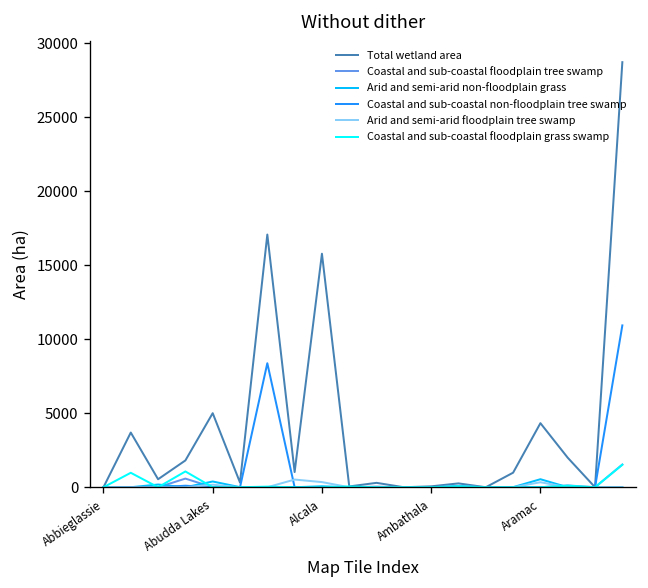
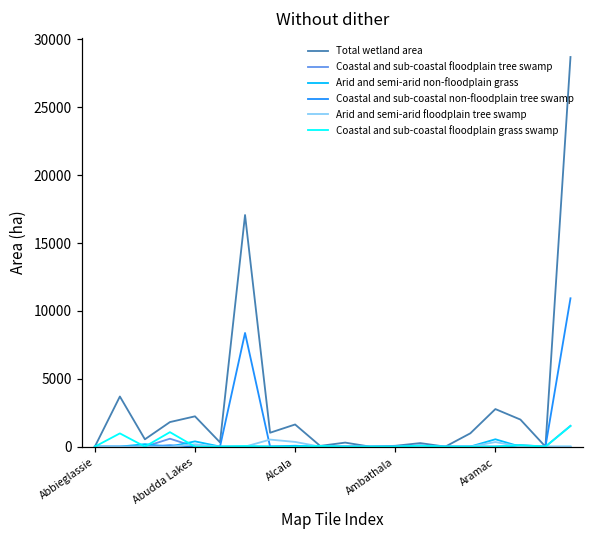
  {
    "Total wetland area": {
-     "Abudda Lakes": 5000,
-     "Alcala": 15800,
-     "Aramac": 4300
+     "Abudda Lakes": 2200,
+     "Alcala": 1600,
+     "Aramac": 2800
    },
    "Arid and semi-arid floodplain tree swamp": {
      "Alcala": 300,
      "Aramac": 300
    }
  }
